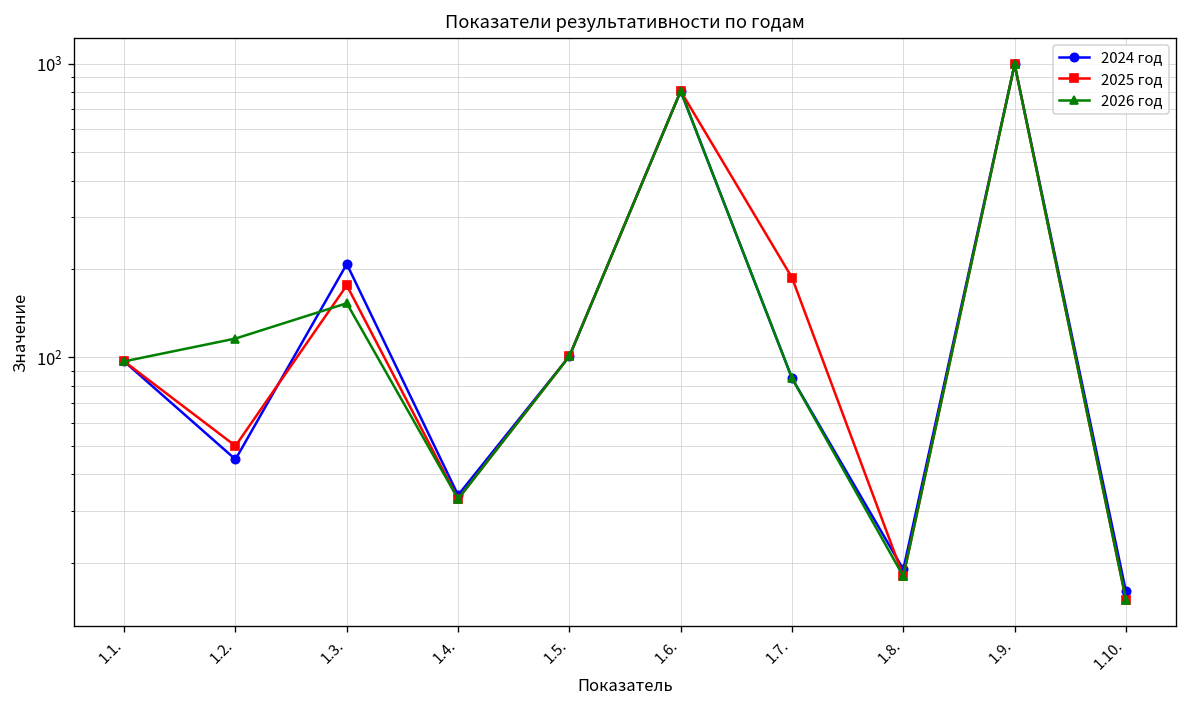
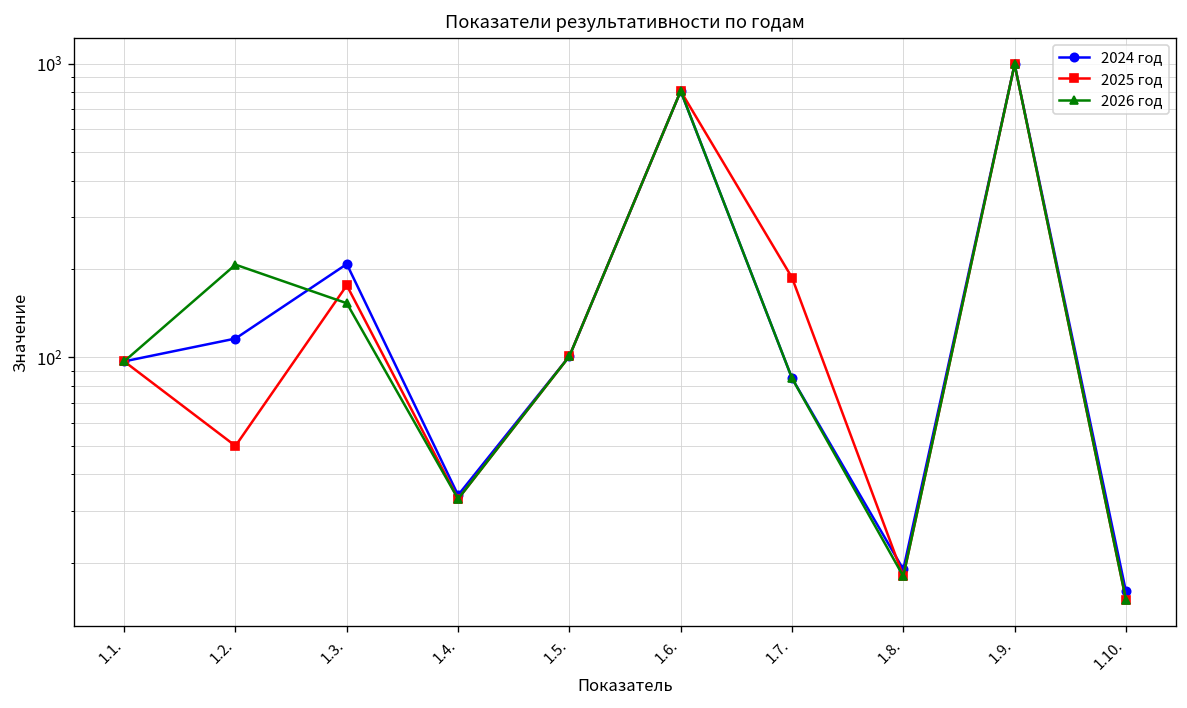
  {
    "2024 год": {
-     "1.2.": 45,
+     "1.2.": 120,
      "1.3.": 210,
      "1.4.": 34,
      "1.8.": 19,
      "1.10.": 16
    },
    "2025 год": {
      "1.2.": 50,
      "1.3.": 180,
      "1.7.": 190
    },
    "2026 год": {
-     "1.2.": 120,
+     "1.2.": 210,
      "1.3.": 150
    }
  }
